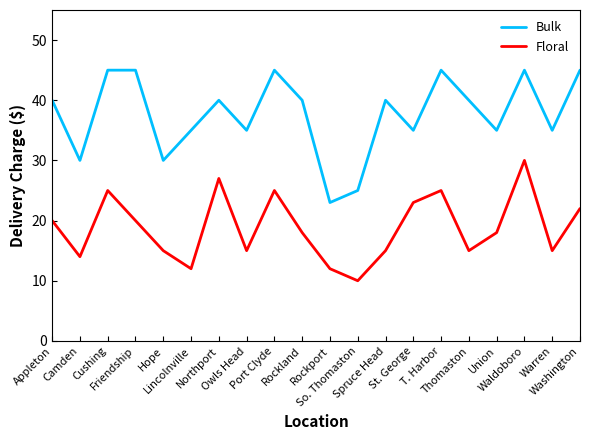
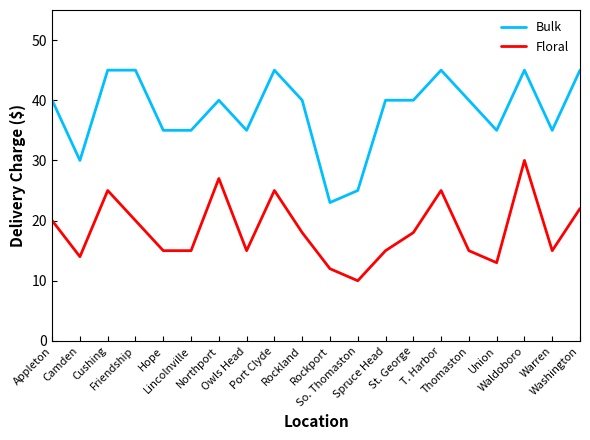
  {
    "Bulk": {
      "Appleton": 40,
      "Camden": 30,
      "Cushing": 45,
      "Friendship": 45,
-     "Hope": 30,
+     "Hope": 35,
      "Lincolnville": 35,
      "Northport": 40,
      "Owls Head": 35,
      "Port Clyde": 45,
      "Rockland": 40,
      "Rockport": 23,
      "So. Thomaston": 25,
      "Spruce Head": 40,
-     "St. George": 35,
+     "St. George": 40,
      "T. Harbor": 45,
      "Thomaston": 40,
      "Union": 35,
      "Waldoboro": 45,
      "Warren": 35,
      "Washington": 45
    },
    "Floral": {
      "Appleton": 20,
      "Camden": 14,
      "Cushing": 25,
      "Friendship": 20,
      "Hope": 15,
-     "Lincolnville": 12,
+     "Lincolnville": 15,
      "Northport": 27,
      "Owls Head": 15,
      "Port Clyde": 25,
      "Rockland": 18,
      "Rockport": 12,
      "So. Thomaston": 10,
      "Spruce Head": 15,
-     "St. George": 23,
+     "St. George": 18,
      "T. Harbor": 25,
      "Thomaston": 15,
-     "Union": 18,
+     "Union": 13,
      "Waldoboro": 30,
      "Warren": 15,
      "Washington": 22
    }
  }
